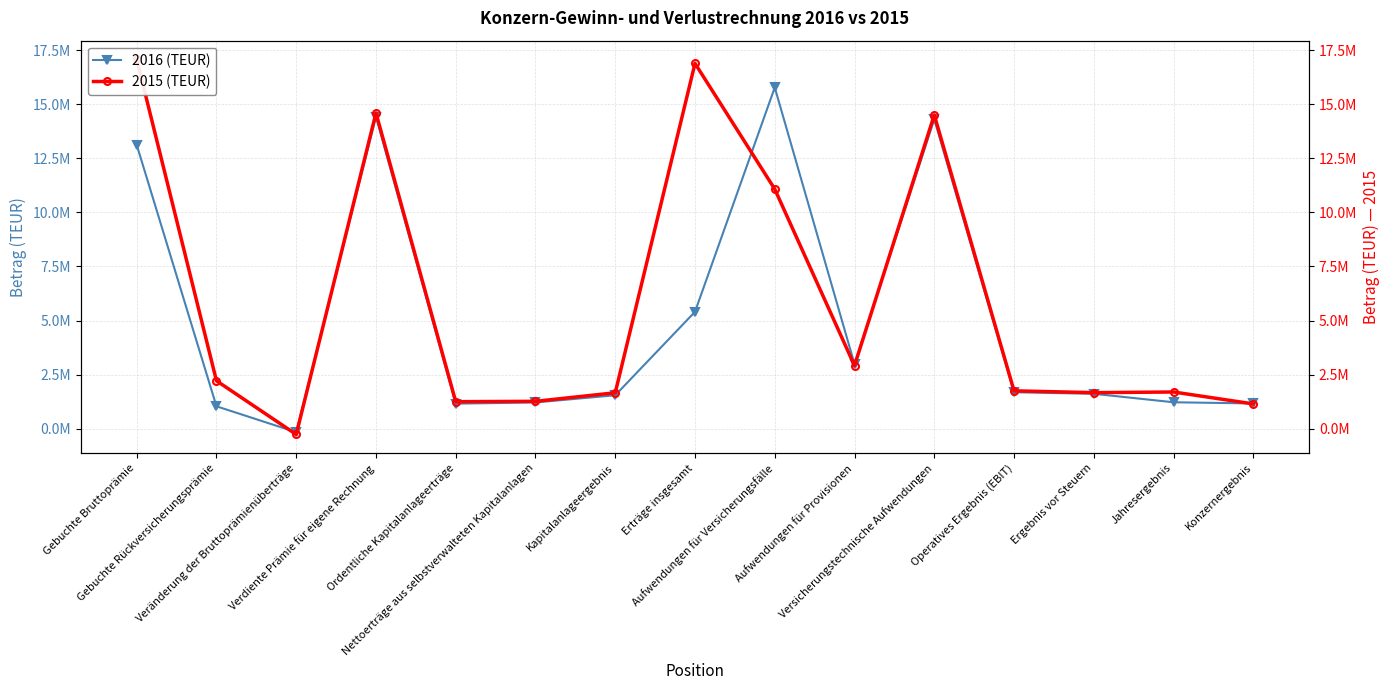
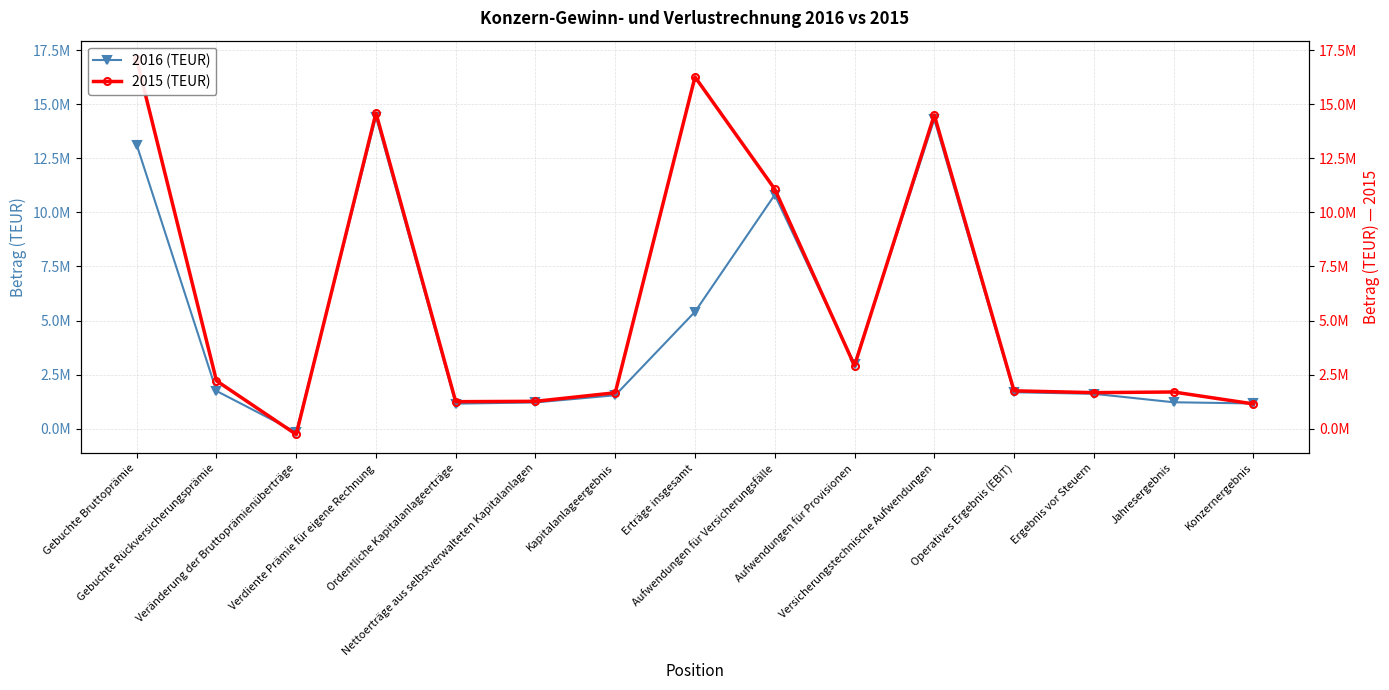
  {
    "2016 (TEUR)": {
      "Gebuchte Bruttoprämie": 13100000,
-     "Gebuchte Rückversicherungsprämie": 1000000,
+     "Gebuchte Rückversicherungsprämie": 1700000,
      "Verdiente Prämie für eigene Rechnung": 14400000,
      "Erträge insgesamt": 5400000,
-     "Aufwendungen für Versicherungsfälle": 15800000,
+     "Aufwendungen für Versicherungsfälle": 10800000,
      "Versicherungstechnische Aufwendungen": 14300000,
      "Jahresergebnis": 1200000
    },
    "2015 (TEUR)": {
      "Gebuchte Rückversicherungsprämie": 2200000,
      "Verdiente Prämie für eigene Rechnung": 14600000,
-     "Erträge insgesamt": 16900000,
+     "Erträge insgesamt": 16300000,
      "Aufwendungen für Versicherungsfälle": 11100000,
      "Versicherungstechnische Aufwendungen": 14500000,
      "Jahresergebnis": 1700000
    }
  }
